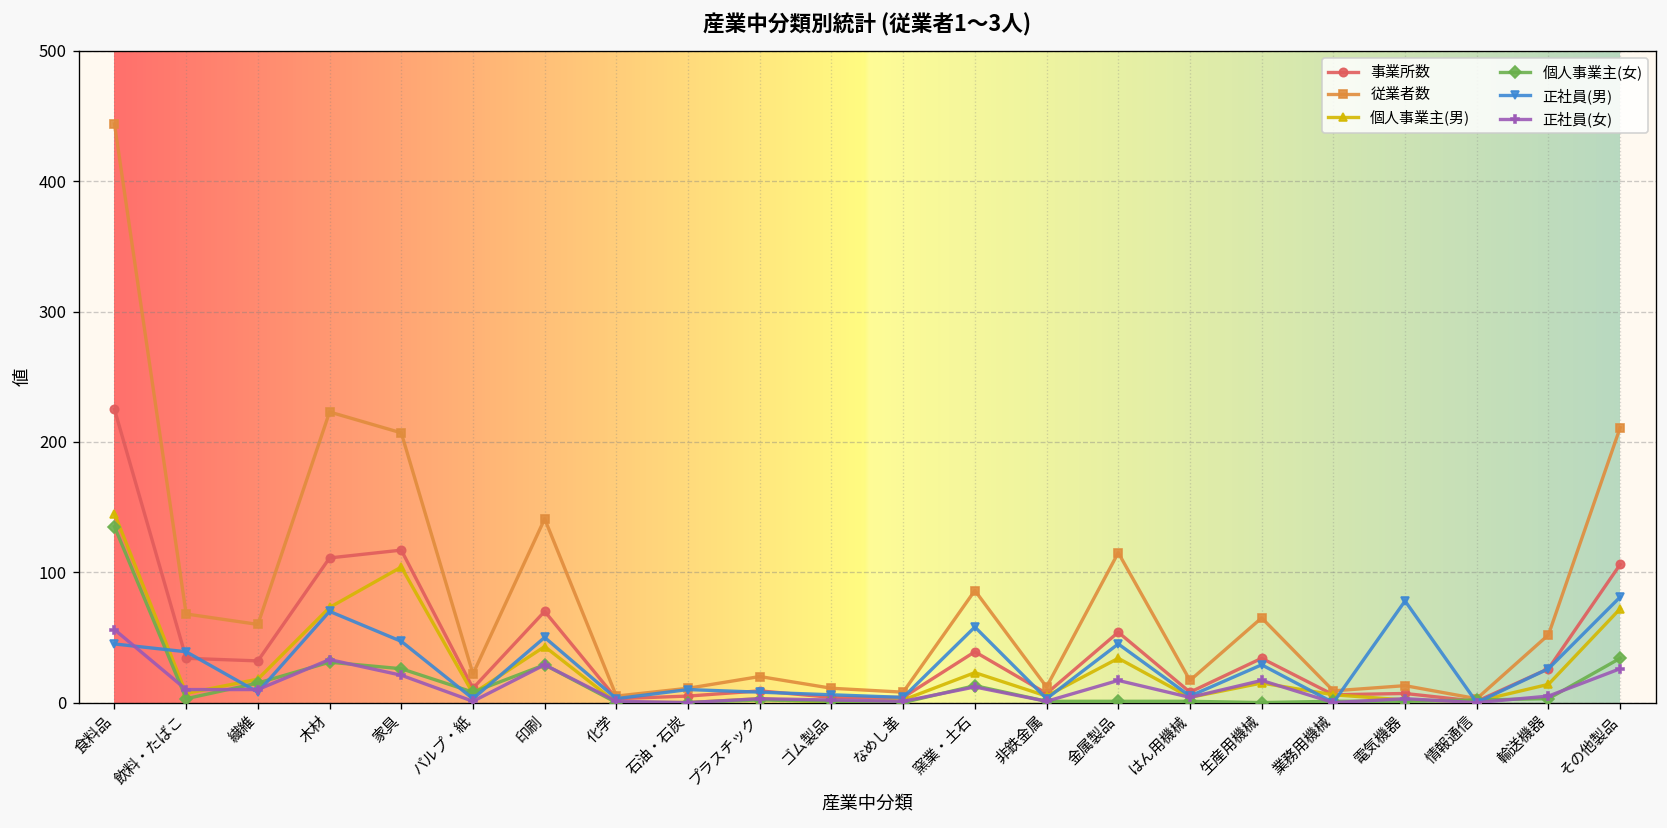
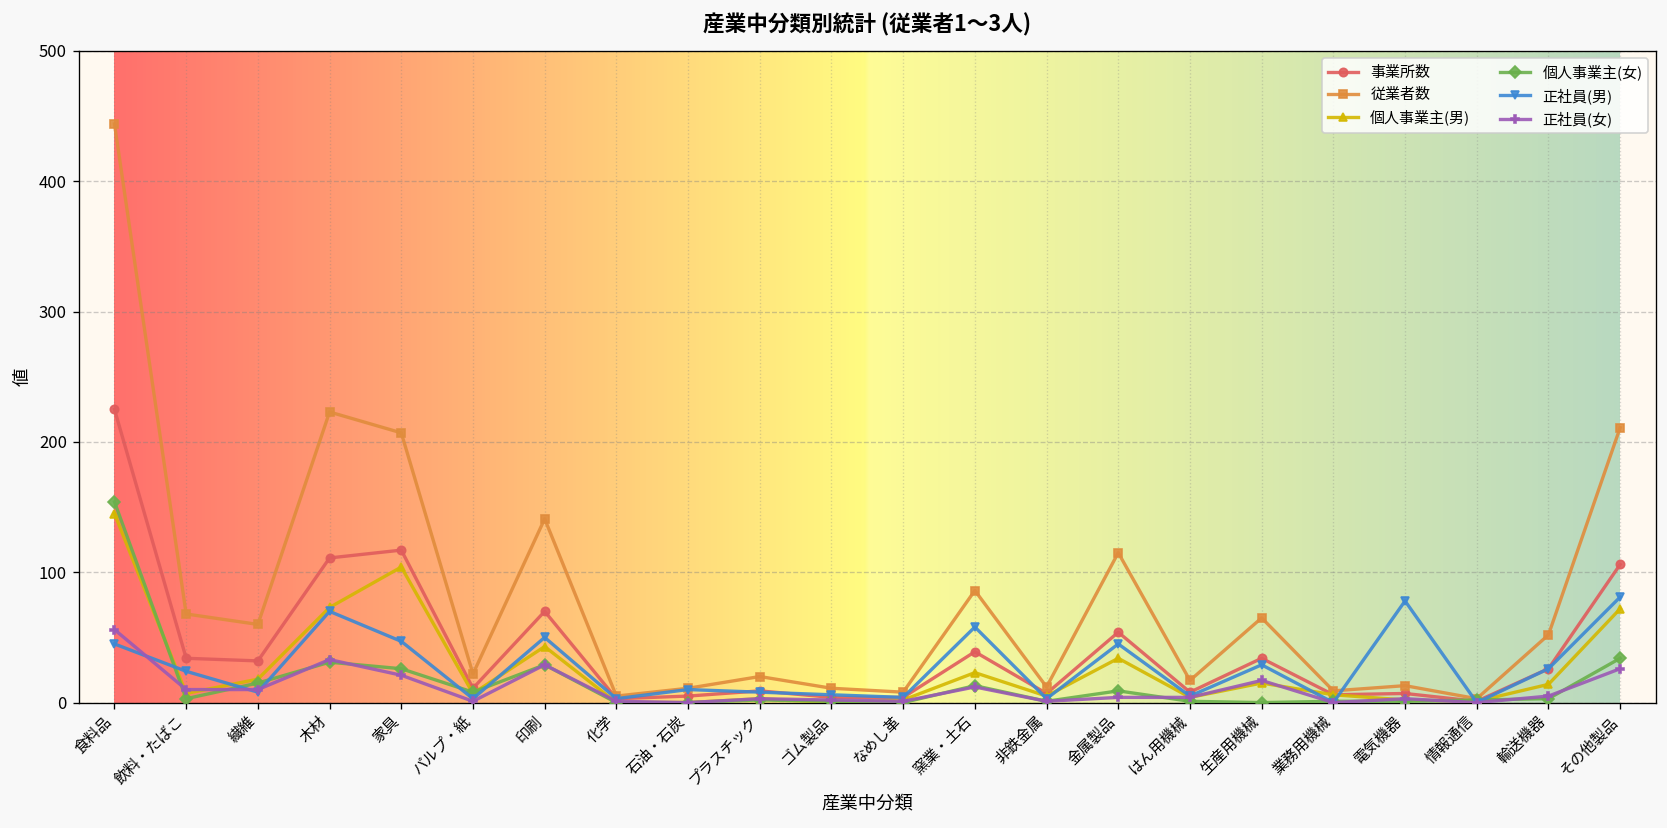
  {
    "個人事業主(男)": {
      "食料品": 145,
      "飲料・たばこ": 7,
      "繊維": 18,
      "木材": 73,
      "家具": 104,
      "印刷": 43,
      "窯業・土石": 23,
      "金属製品": 34,
      "輸送機器": 14,
      "その他製品": 72
    },
    "個人事業主(女)": {
-     "食料品": 135,
+     "食料品": 154,
      "飲料・たばこ": 3,
      "繊維": 15,
      "家具": 26,
-     "金属製品": 1,
+     "金属製品": 9,
      "はん用機械": 1,
      "生産用機械": 0,
      "その他製品": 34
    },
    "正社員(男)": {
      "食料品": 45,
-     "飲料・たばこ": 39,
+     "飲料・たばこ": 24,
      "木材": 70,
      "家具": 47,
      "印刷": 50,
      "窯業・土石": 58,
      "金属製品": 45,
      "生産用機械": 29,
      "電気機器": 78,
      "その他製品": 81
    },
    "正社員(女)": {
      "食料品": 56,
      "飲料・たばこ": 10,
      "家具": 21,
-     "金属製品": 17,
+     "金属製品": 4,
      "その他製品": 26
    }
  }
